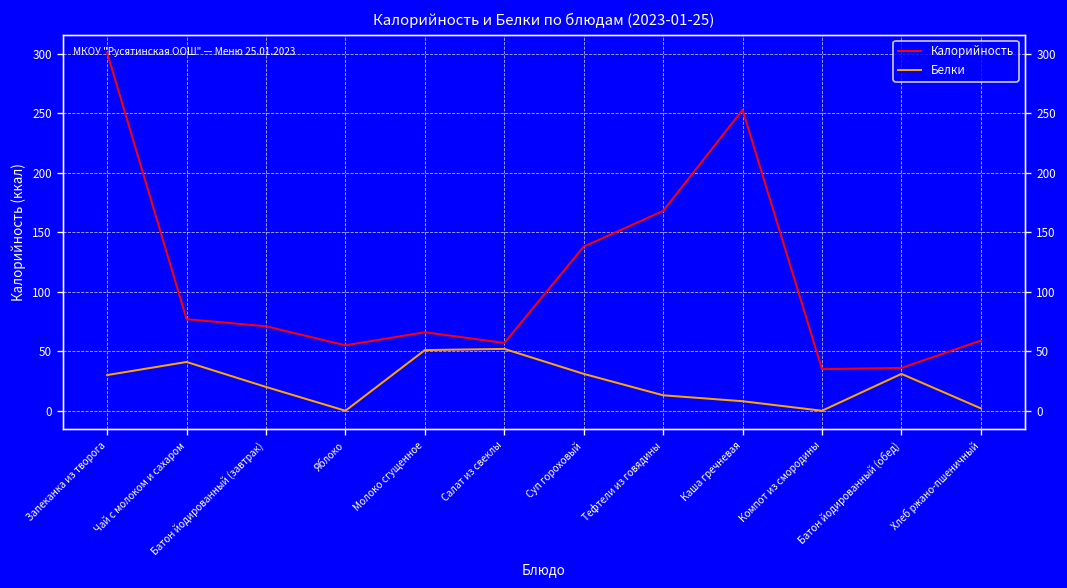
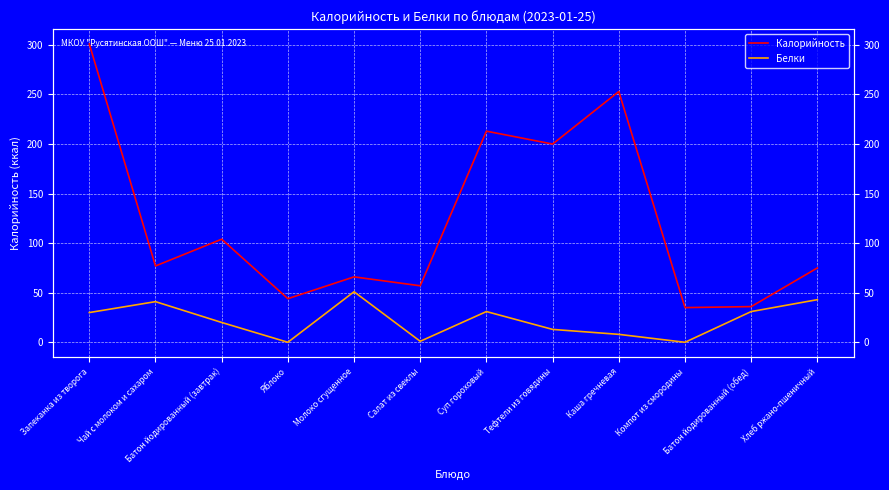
  {
    "Калорийность": {
      "Чай с молоком и сахаром": 80,
-     "Батон йодированный (завтрак)": 70,
-     "Яблоко": 60,
+     "Батон йодированный (завтрак)": 100,
+     "Яблоко": 40,
      "Молоко сгущенное": 70,
      "Салат из свеклы": 60,
-     "Суп гороховый": 140,
-     "Тефтели из говядины": 170,
+     "Суп гороховый": 210,
+     "Тефтели из говядины": 200,
      "Каша гречневая": 250,
      "Компот из смородины": 40,
      "Батон йодированный (обед)": 40,
-     "Хлеб ржано-пшеничный": 60
+     "Хлеб ржано-пшеничный": 80
    },
    "Белки": {
      "Запеканка из творога": 30,
      "Чай с молоком и сахаром": 40,
      "Батон йодированный (завтрак)": 20,
      "Яблоко": 0,
      "Молоко сгущенное": 50,
-     "Салат из свеклы": 50,
+     "Салат из свеклы": 0,
      "Суп гороховый": 30,
      "Тефтели из говядины": 10,
      "Каша гречневая": 10,
      "Компот из смородины": 0,
      "Батон йодированный (обед)": 30,
-     "Хлеб ржано-пшеничный": 0
+     "Хлеб ржано-пшеничный": 40
    }
  }
